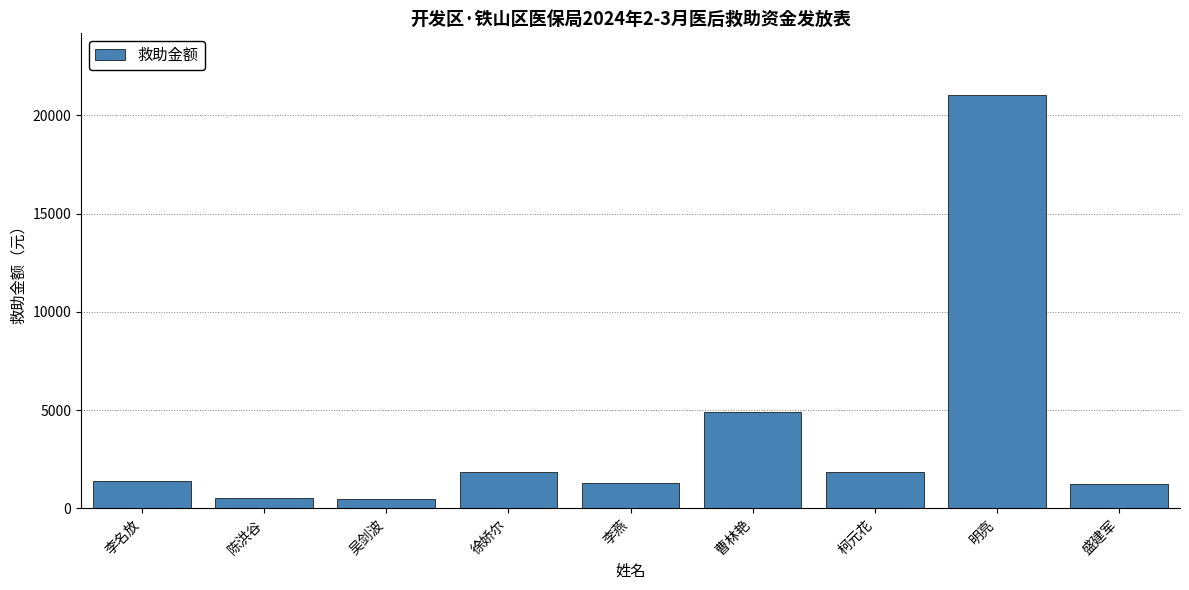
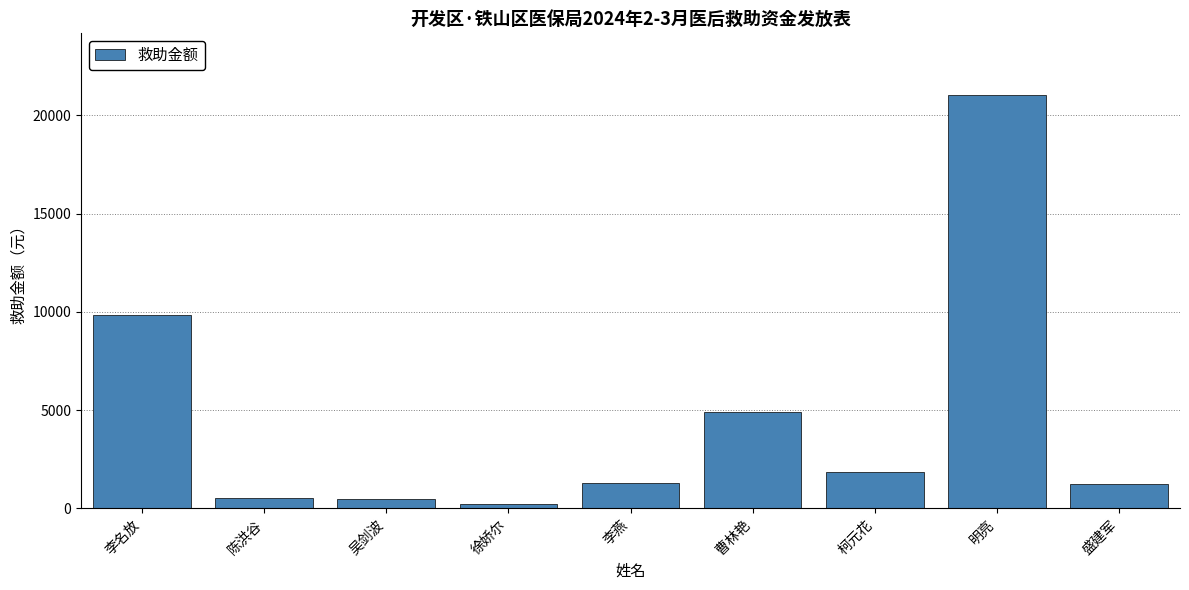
  {
-   "李名放": 1400,
+   "李名放": 9800,
    "陈洪谷": 600,
    "吴剑波": 500,
-   "徐娇尔": 1800,
+   "徐娇尔": 200,
    "李燕": 1300,
    "曹林艳": 4900,
    "柯元花": 1800,
    "明亮": 21000,
    "盛建军": 1200
  }
